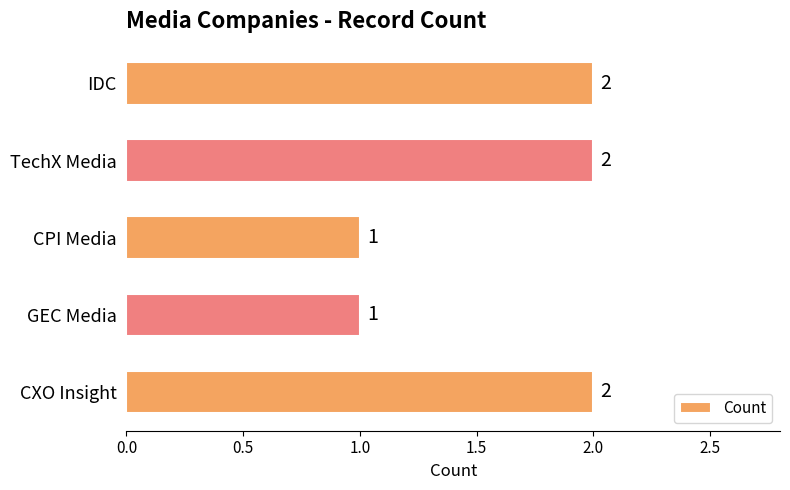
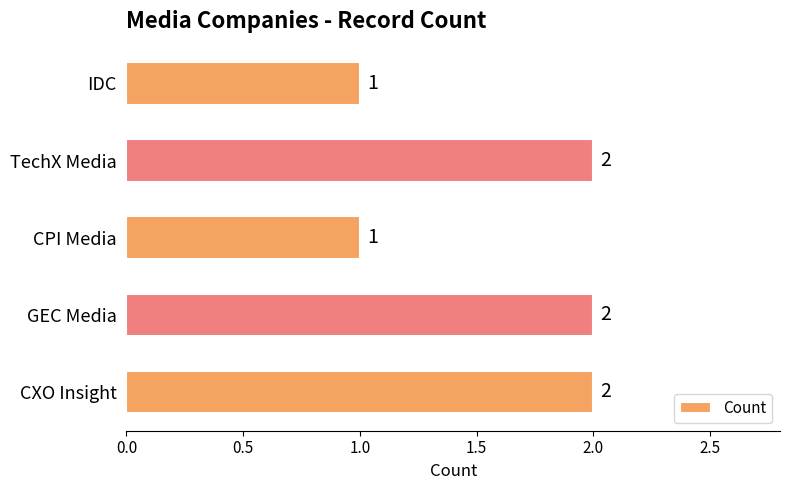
  {
-   "IDC": 2,
+   "IDC": 1,
    "TechX Media": 2,
    "CPI Media": 1,
-   "GEC Media": 1,
+   "GEC Media": 2,
    "CXO Insight": 2
  }
